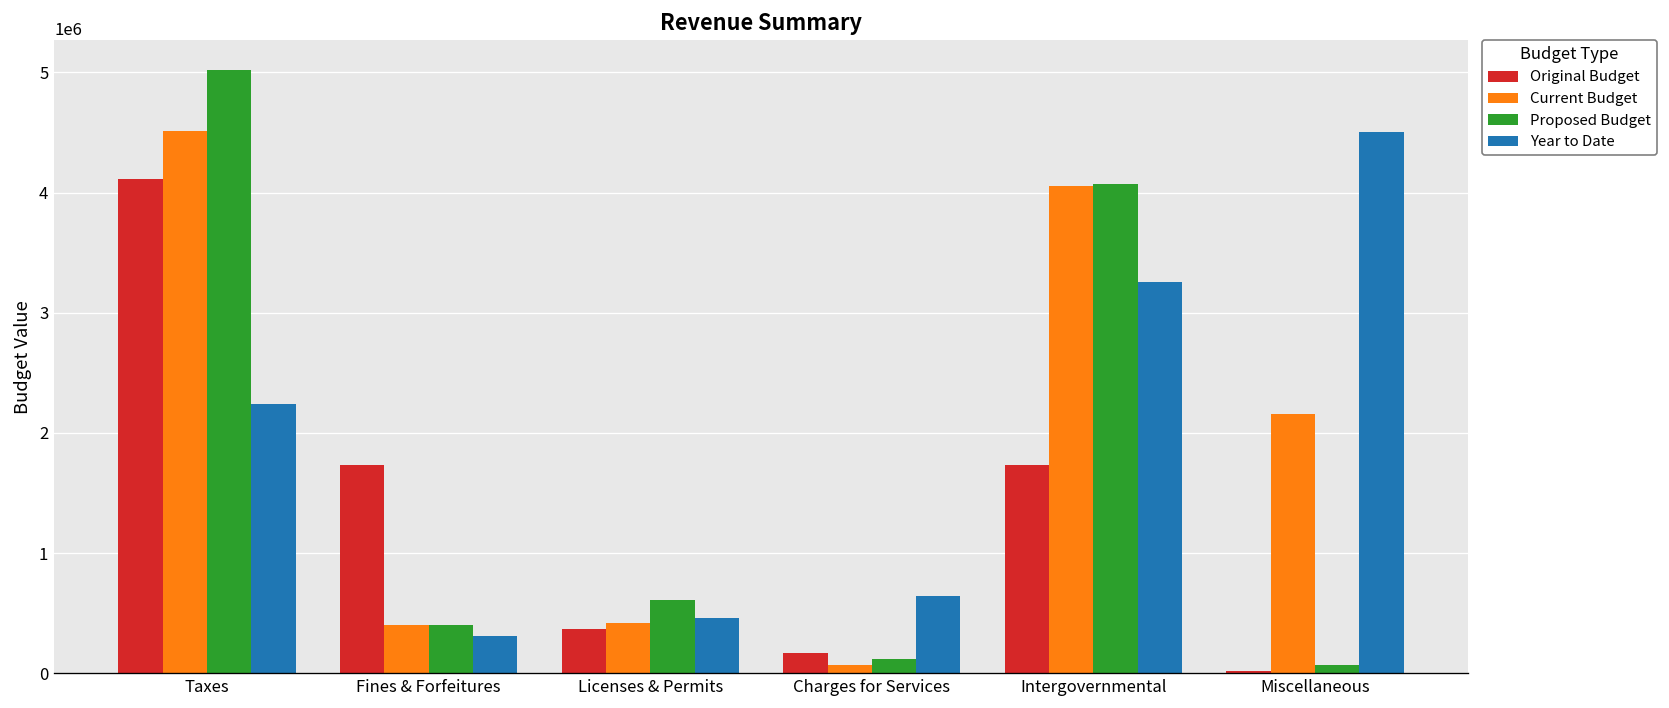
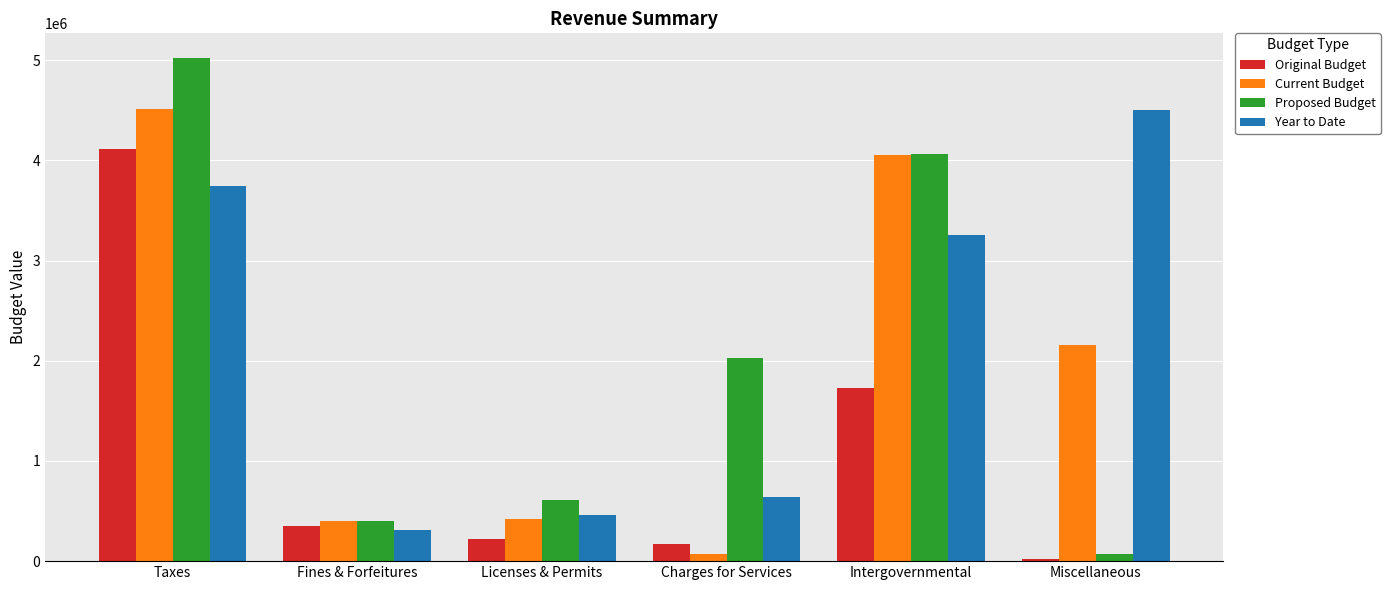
  {
    "Original Budget": {
      "Taxes": 4110000,
-     "Fines & Forfeitures": 1730000,
-     "Licenses & Permits": 370000,
+     "Fines & Forfeitures": 350000,
+     "Licenses & Permits": 220000,
      "Charges for Services": 170000,
      "Intergovernmental": 1730000
    },
    "Current Budget": {
      "Taxes": 4510000,
      "Fines & Forfeitures": 400000,
      "Licenses & Permits": 420000,
      "Charges for Services": 70000,
      "Intergovernmental": 4060000,
      "Miscellaneous": 2160000
    },
    "Proposed Budget": {
      "Taxes": 5020000,
      "Fines & Forfeitures": 400000,
      "Licenses & Permits": 610000,
-     "Charges for Services": 120000,
+     "Charges for Services": 2030000,
      "Intergovernmental": 4070000,
      "Miscellaneous": 70000
    },
    "Year to Date": {
-     "Taxes": 2240000,
+     "Taxes": 3740000,
      "Fines & Forfeitures": 310000,
      "Licenses & Permits": 460000,
      "Charges for Services": 640000,
      "Intergovernmental": 3250000,
      "Miscellaneous": 4510000
    }
  }
